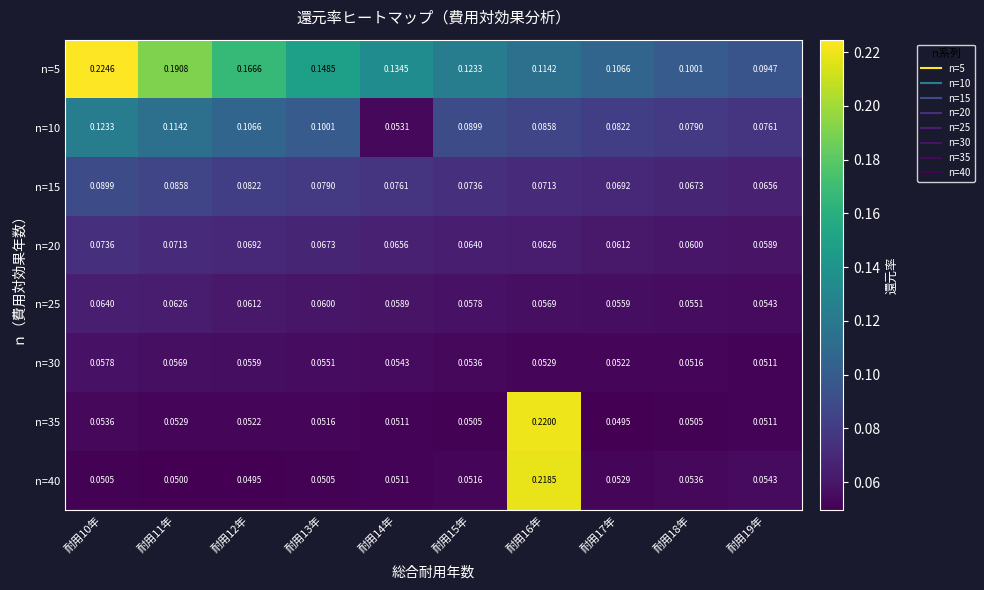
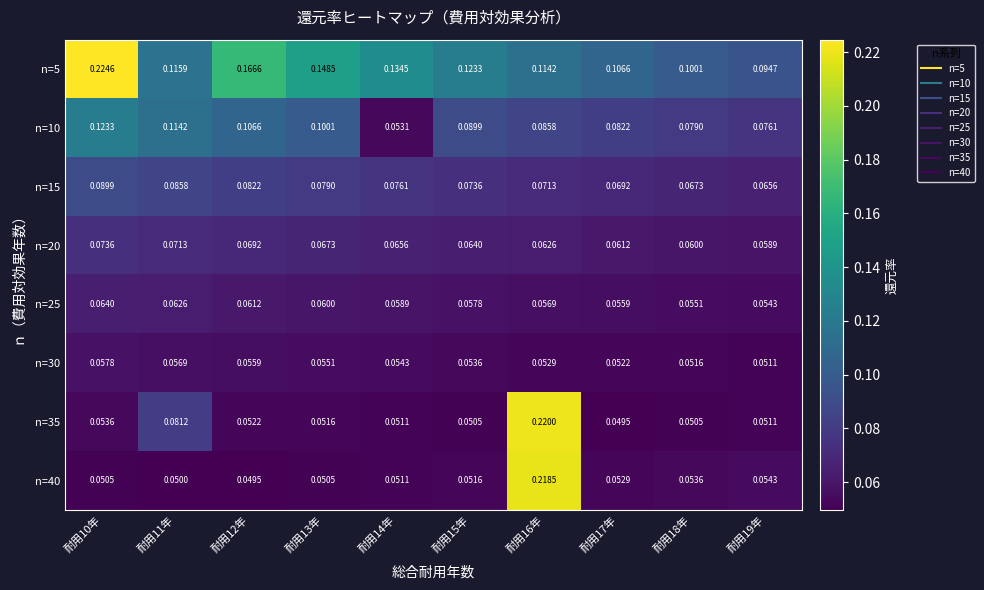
  {
    "n=5": {
      "耐用10年": 0.2246,
-     "耐用11年": 0.1908,
+     "耐用11年": 0.1159,
      "耐用12年": 0.1666,
      "耐用13年": 0.1485,
      "耐用14年": 0.1345,
      "耐用15年": 0.1233,
      "耐用16年": 0.1142,
      "耐用17年": 0.1066,
      "耐用18年": 0.1001,
      "耐用19年": 0.0947
    },
    "n=10": {
      "耐用10年": 0.1233,
      "耐用11年": 0.1142,
      "耐用12年": 0.1066,
      "耐用13年": 0.1001,
      "耐用14年": 0.0531,
      "耐用15年": 0.0899,
      "耐用16年": 0.0858,
      "耐用17年": 0.0822,
      "耐用18年": 0.0790,
      "耐用19年": 0.0761
    },
    "n=15": {
      "耐用10年": 0.0899,
      "耐用11年": 0.0858,
      "耐用12年": 0.0822,
      "耐用13年": 0.0790,
      "耐用14年": 0.0761,
      "耐用15年": 0.0736,
      "耐用16年": 0.0713,
      "耐用17年": 0.0692,
      "耐用18年": 0.0673,
      "耐用19年": 0.0656
    },
    "n=20": {
      "耐用10年": 0.0736,
      "耐用11年": 0.0713,
      "耐用12年": 0.0692,
      "耐用13年": 0.0673,
      "耐用14年": 0.0656,
      "耐用15年": 0.0640,
      "耐用16年": 0.0626,
      "耐用17年": 0.0612,
      "耐用18年": 0.0600,
      "耐用19年": 0.0589
    },
    "n=25": {
      "耐用10年": 0.0640,
      "耐用11年": 0.0626,
      "耐用12年": 0.0612,
      "耐用13年": 0.0600,
      "耐用14年": 0.0589,
      "耐用15年": 0.0578,
      "耐用16年": 0.0569,
      "耐用17年": 0.0559,
      "耐用18年": 0.0551,
      "耐用19年": 0.0543
    },
    "n=30": {
      "耐用10年": 0.0578,
      "耐用11年": 0.0569,
      "耐用12年": 0.0559,
      "耐用13年": 0.0551,
      "耐用14年": 0.0543,
      "耐用15年": 0.0536,
      "耐用16年": 0.0529,
      "耐用17年": 0.0522,
      "耐用18年": 0.0516,
      "耐用19年": 0.0511
    },
    "n=35": {
      "耐用10年": 0.0536,
-     "耐用11年": 0.0529,
+     "耐用11年": 0.0812,
      "耐用12年": 0.0522,
      "耐用13年": 0.0516,
      "耐用14年": 0.0511,
      "耐用15年": 0.0505,
      "耐用16年": 0.2200,
      "耐用17年": 0.0495,
      "耐用18年": 0.0505,
      "耐用19年": 0.0511
    },
    "n=40": {
      "耐用10年": 0.0505,
      "耐用11年": 0.0500,
      "耐用12年": 0.0495,
      "耐用13年": 0.0505,
      "耐用14年": 0.0511,
      "耐用15年": 0.0516,
      "耐用16年": 0.2185,
      "耐用17年": 0.0529,
      "耐用18年": 0.0536,
      "耐用19年": 0.0543
    }
  }
